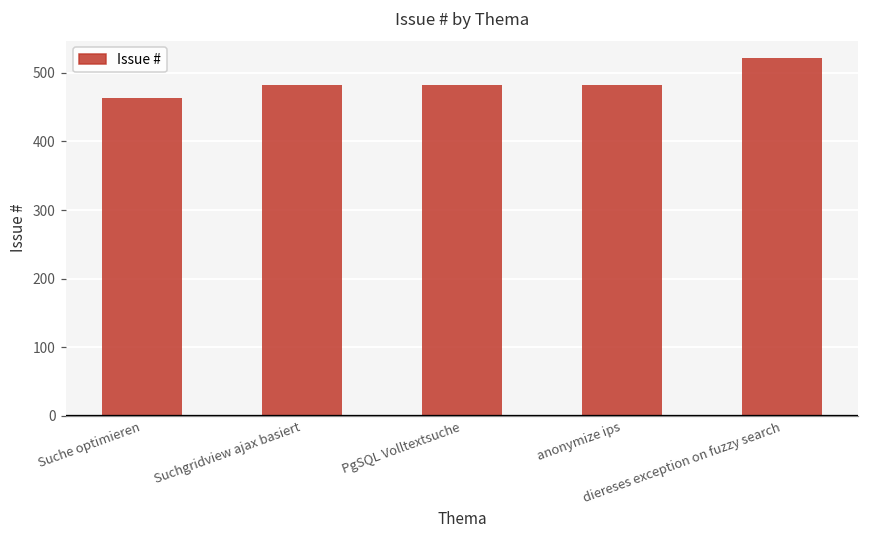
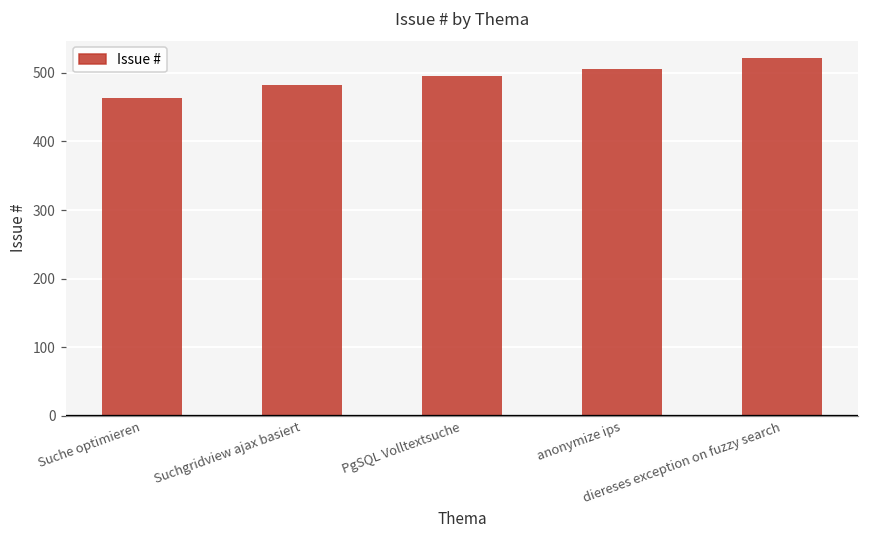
  {
    "Suche optimieren": 460,
    "Suchgridview ajax basiert": 480,
-   "PgSQL Volltextsuche": 480,
-   "anonymize ips": 480,
+   "PgSQL Volltextsuche": 500,
+   "anonymize ips": 510,
    "diereses exception on fuzzy search": 520
  }
